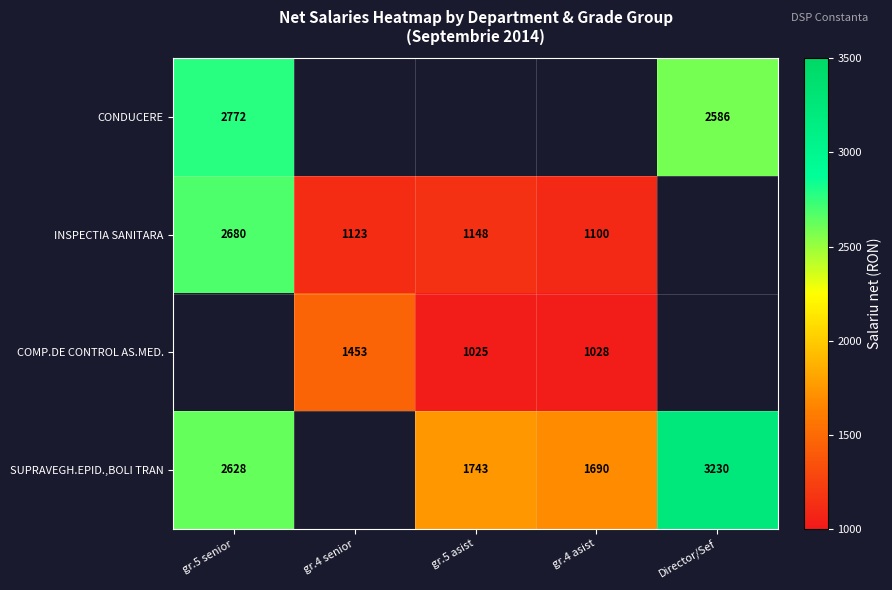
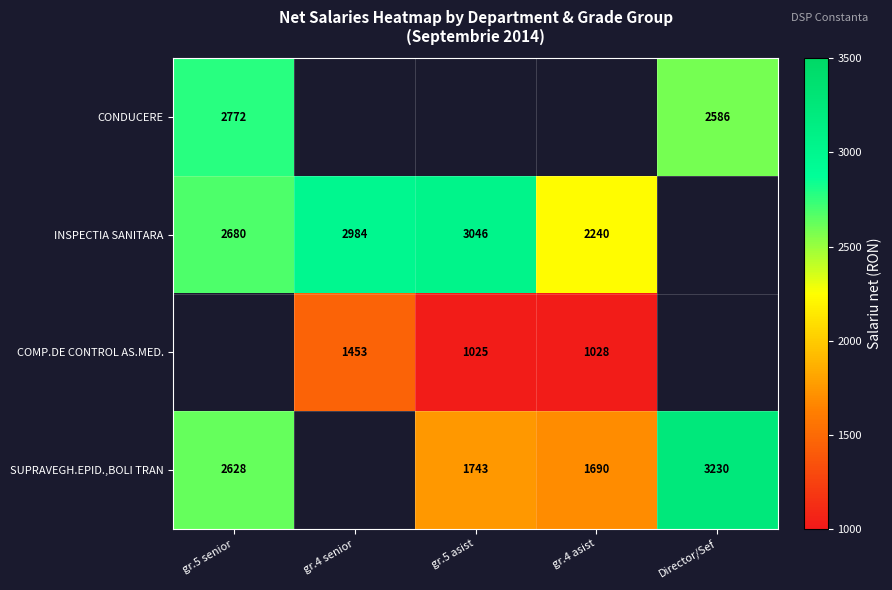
  {
    "CONDUCERE": {
      "gr.5 senior": 2772,
      "Director/Sef": 2586
    },
    "INSPECTIA SANITARA": {
      "gr.5 senior": 2680,
-     "gr.4 senior": 1123,
-     "gr.5 asist": 1148,
-     "gr.4 asist": 1100
+     "gr.4 senior": 2984,
+     "gr.5 asist": 3046,
+     "gr.4 asist": 2240
    },
    "COMP.DE CONTROL AS.MED.": {
      "gr.4 senior": 1453,
      "gr.5 asist": 1025,
      "gr.4 asist": 1028
    },
    "SUPRAVEGH.EPID.,BOLI TRAN": {
      "gr.5 senior": 2628,
      "gr.5 asist": 1743,
      "gr.4 asist": 1690,
      "Director/Sef": 3230
    }
  }
